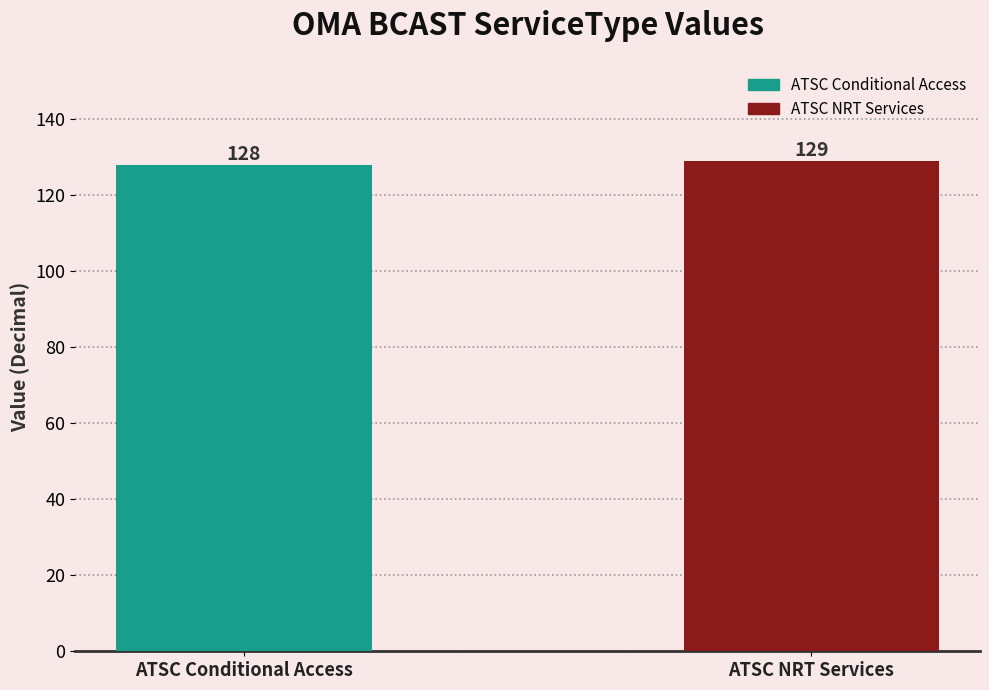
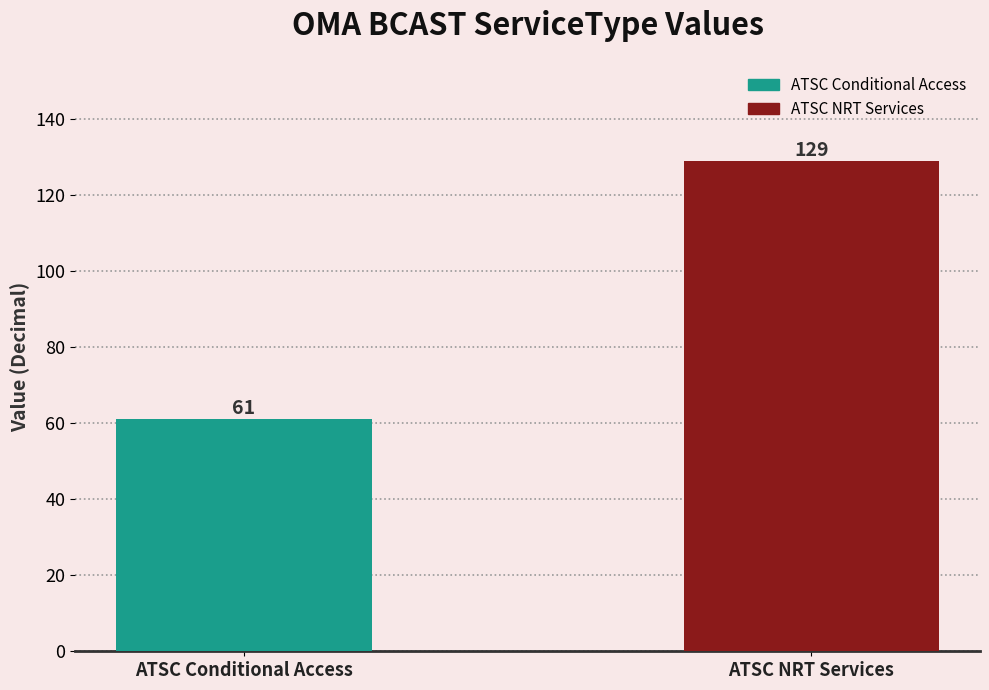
  {
-   "ATSC Conditional Access": 128,
+   "ATSC Conditional Access": 61,
    "ATSC NRT Services": 129
  }
